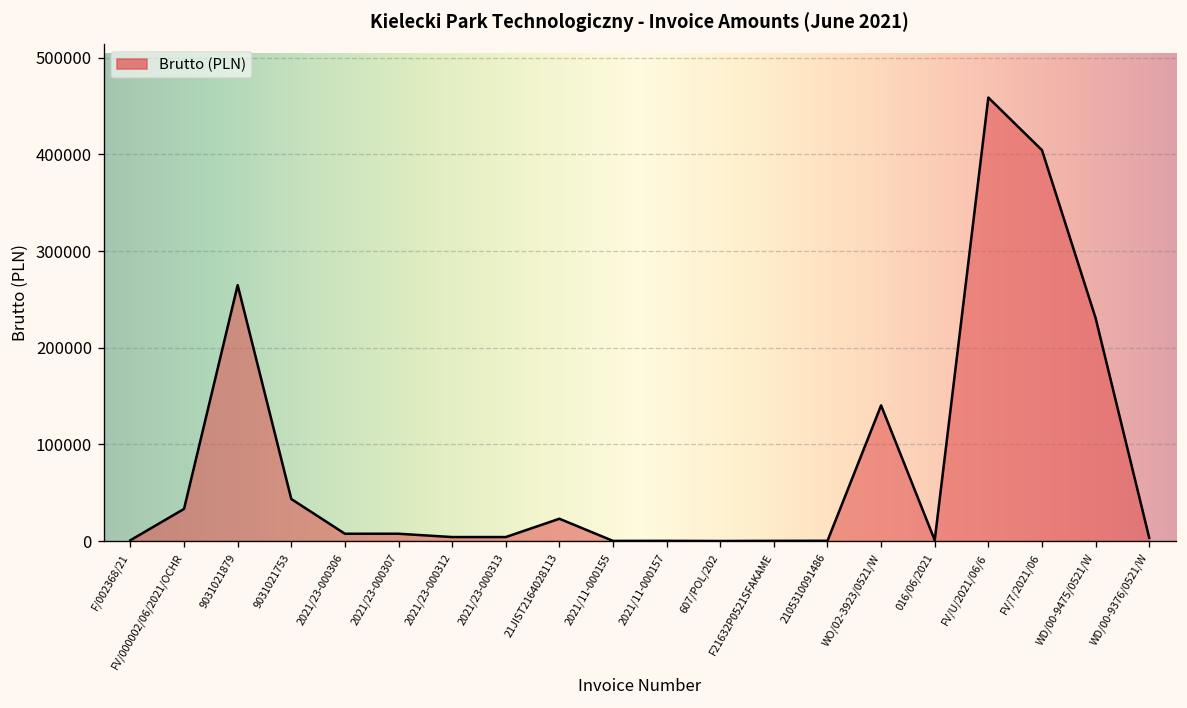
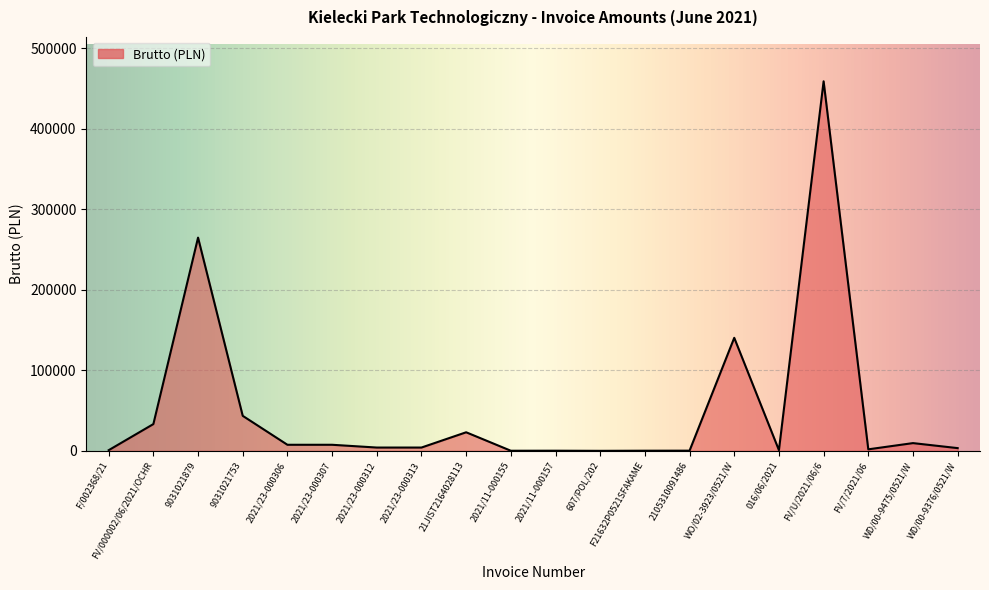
  {
    "F/002368/21": 0,
    "FV/000002/06/2021/OCHR": 30000,
    "9031021879": 260000,
    "9031021753": 40000,
    "2021/23-000306": 10000,
    "2021/23-000307": 10000,
    "2021/23-000312": 0,
    "2021/23-000313": 0,
    "21JIST2164028113": 20000,
    "2021/11-000155": 0,
    "2021/11-000157": 0,
    "607/POL/202": 0,
    "F21632P0521SFAKAME": 0,
    "2105310091486": 0,
    "WO/02-3923/0521/W": 140000,
    "016/06/2021": 0,
    "FV/U/2021/06/6": 460000,
-   "FV/7/2021/06": 400000,
-   "WD/00-9475/0521/W": 230000,
+   "FV/7/2021/06": 0,
+   "WD/00-9475/0521/W": 10000,
    "WD/00-9376/0521/W": 0
  }
